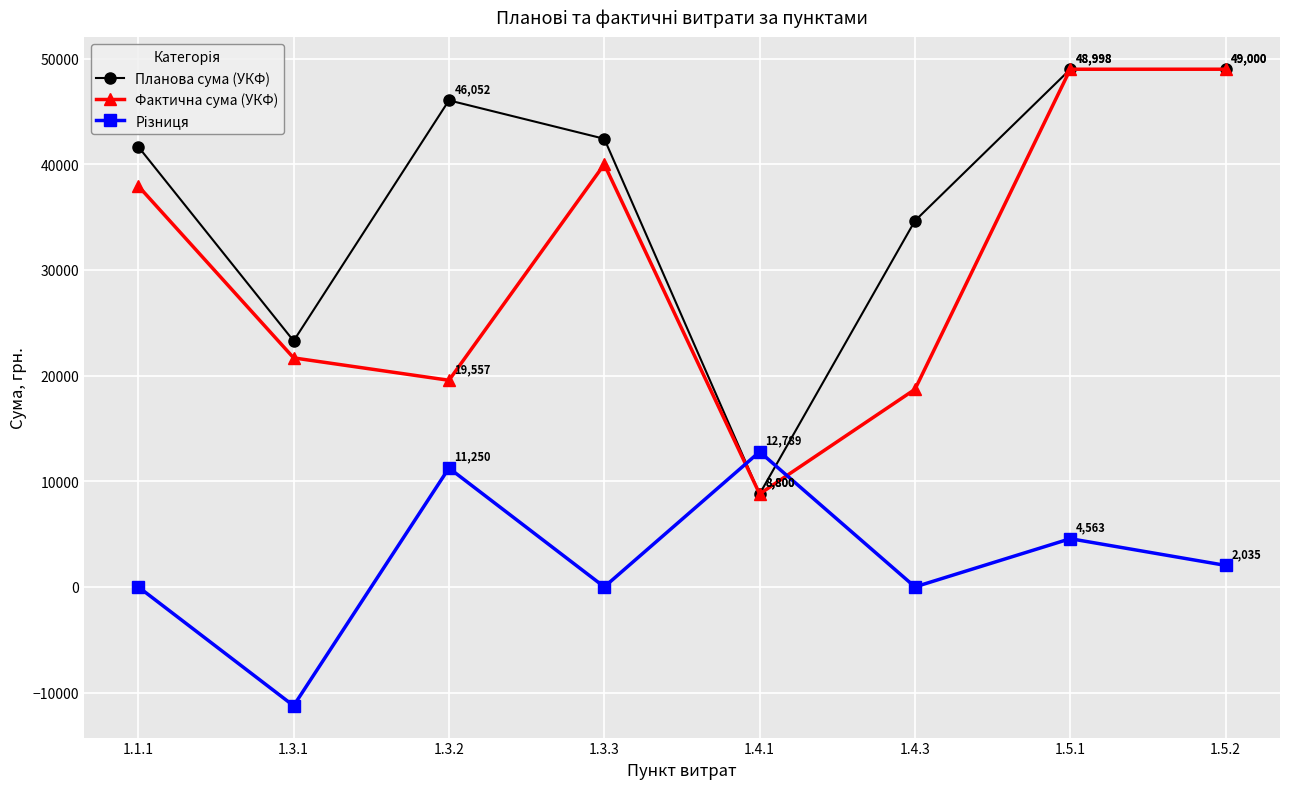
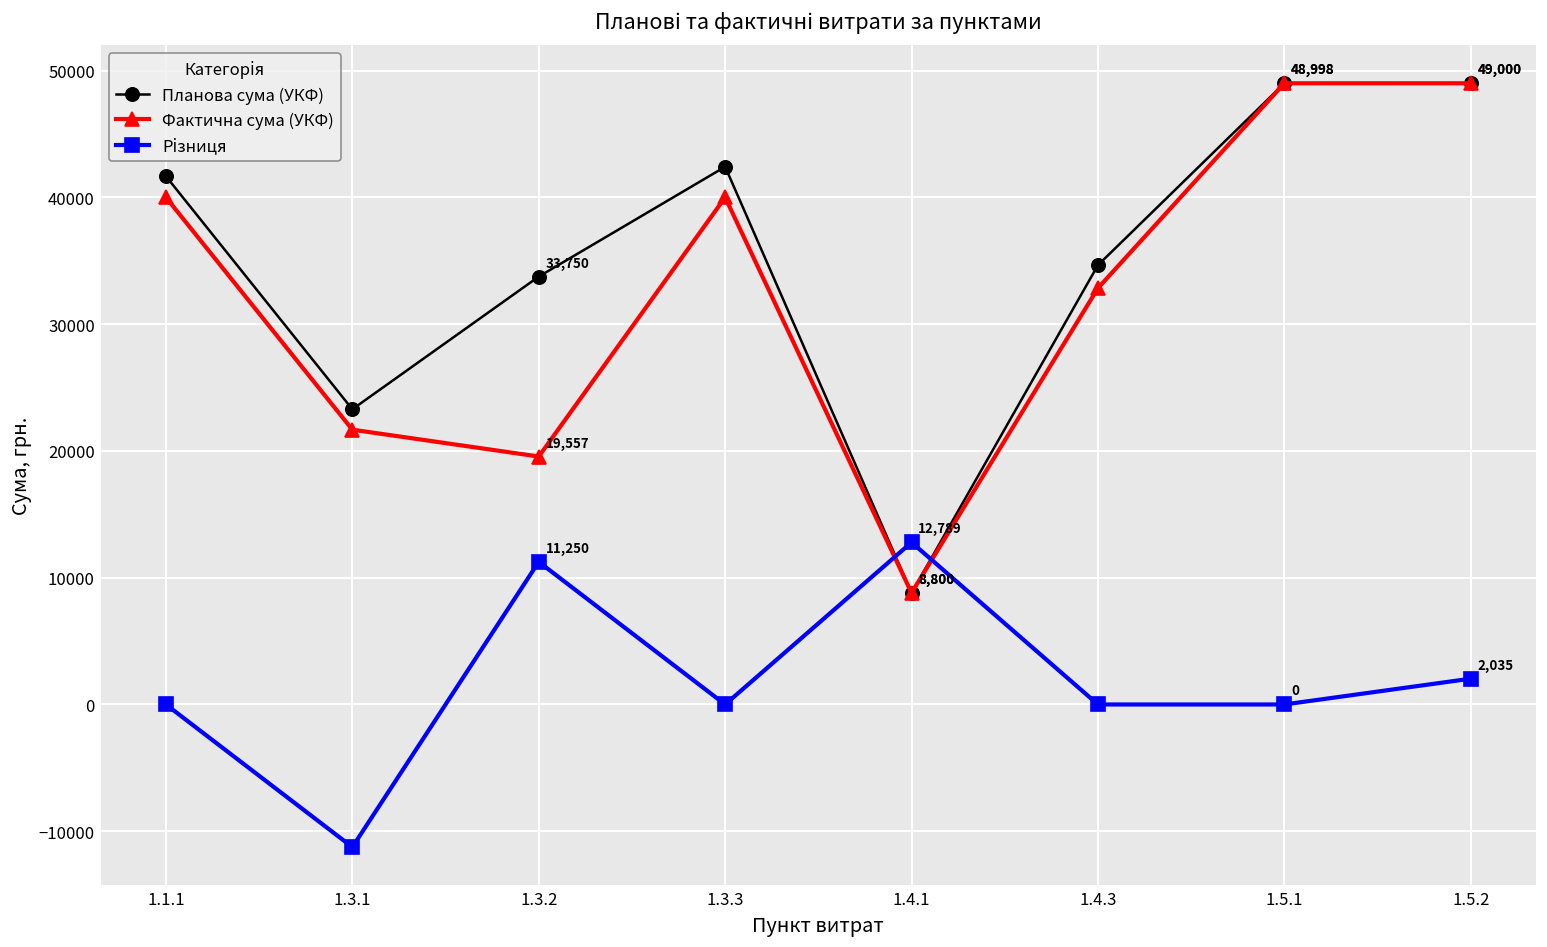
  {
    "Планова сума (УКФ)": {
-     "1.3.2": "46,052"
+     "1.3.2": "33,750"
    },
    "Фактична сума (УКФ)": {
-     "1.1.1": "37900",
+     "1.1.1": "40000",
      "1.3.1": "21700",
      "1.3.3": "40000",
-     "1.4.3": "18700"
+     "1.4.3": "32800"
    },
    "Різниця": {
      "1.3.2": "11,250",
      "1.4.1": "12,789",
-     "1.5.1": "4,563",
+     "1.5.1": "0",
      "1.5.2": "2,035"
    }
  }
